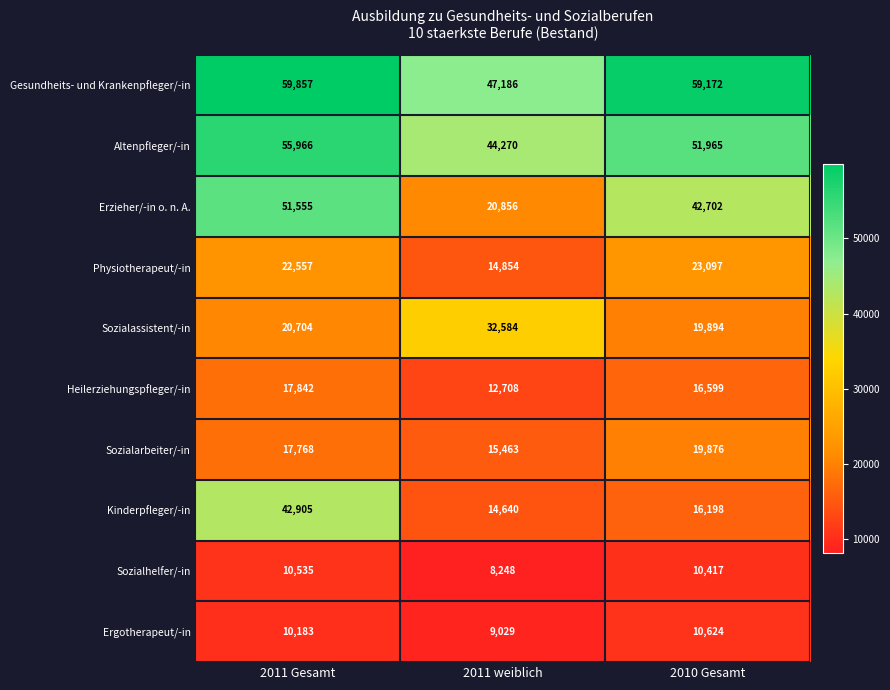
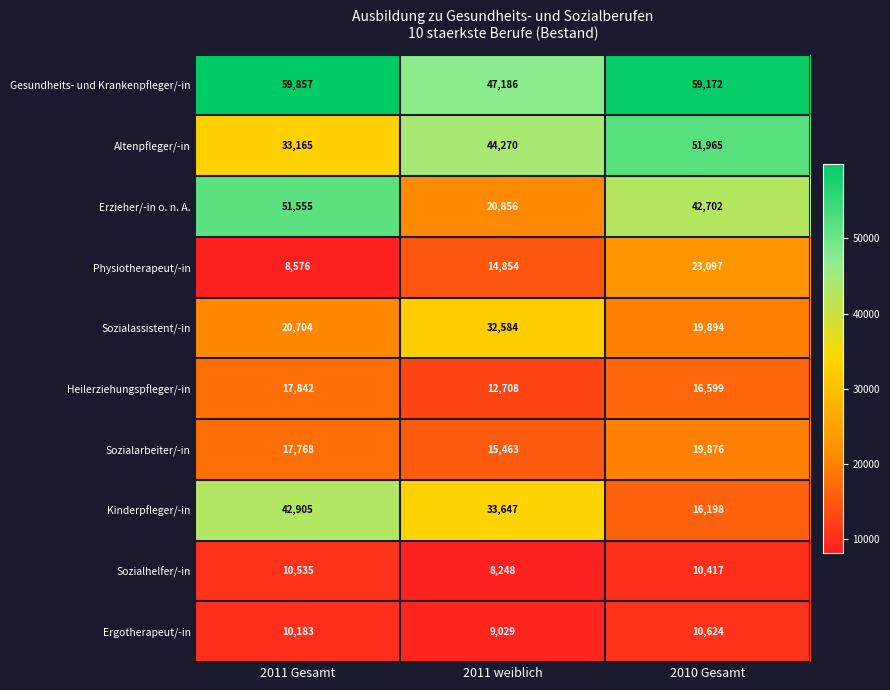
  {
    "Gesundheits- und Krankenpfleger/-in": {
      "2011 Gesamt": "59,857",
      "2011 weiblich": "47,186",
      "2010 Gesamt": "59,172"
    },
    "Altenpfleger/-in": {
-     "2011 Gesamt": "55,966",
+     "2011 Gesamt": "33,165",
      "2011 weiblich": "44,270",
      "2010 Gesamt": "51,965"
    },
    "Erzieher/-in o. n. A.": {
      "2011 Gesamt": "51,555",
      "2011 weiblich": "20,856",
      "2010 Gesamt": "42,702"
    },
    "Physiotherapeut/-in": {
-     "2011 Gesamt": "22,557",
+     "2011 Gesamt": "8,576",
      "2011 weiblich": "14,854",
      "2010 Gesamt": "23,097"
    },
    "Sozialassistent/-in": {
      "2011 Gesamt": "20,704",
      "2011 weiblich": "32,584",
      "2010 Gesamt": "19,894"
    },
    "Heilerziehungspfleger/-in": {
      "2011 Gesamt": "17,842",
      "2011 weiblich": "12,708",
      "2010 Gesamt": "16,599"
    },
    "Sozialarbeiter/-in": {
      "2011 Gesamt": "17,768",
      "2011 weiblich": "15,463",
      "2010 Gesamt": "19,876"
    },
    "Kinderpfleger/-in": {
      "2011 Gesamt": "42,905",
-     "2011 weiblich": "14,640",
+     "2011 weiblich": "33,647",
      "2010 Gesamt": "16,198"
    },
    "Sozialhelfer/-in": {
      "2011 Gesamt": "10,535",
      "2011 weiblich": "8,248",
      "2010 Gesamt": "10,417"
    },
    "Ergotherapeut/-in": {
      "2011 Gesamt": "10,183",
      "2011 weiblich": "9,029",
      "2010 Gesamt": "10,624"
    }
  }
